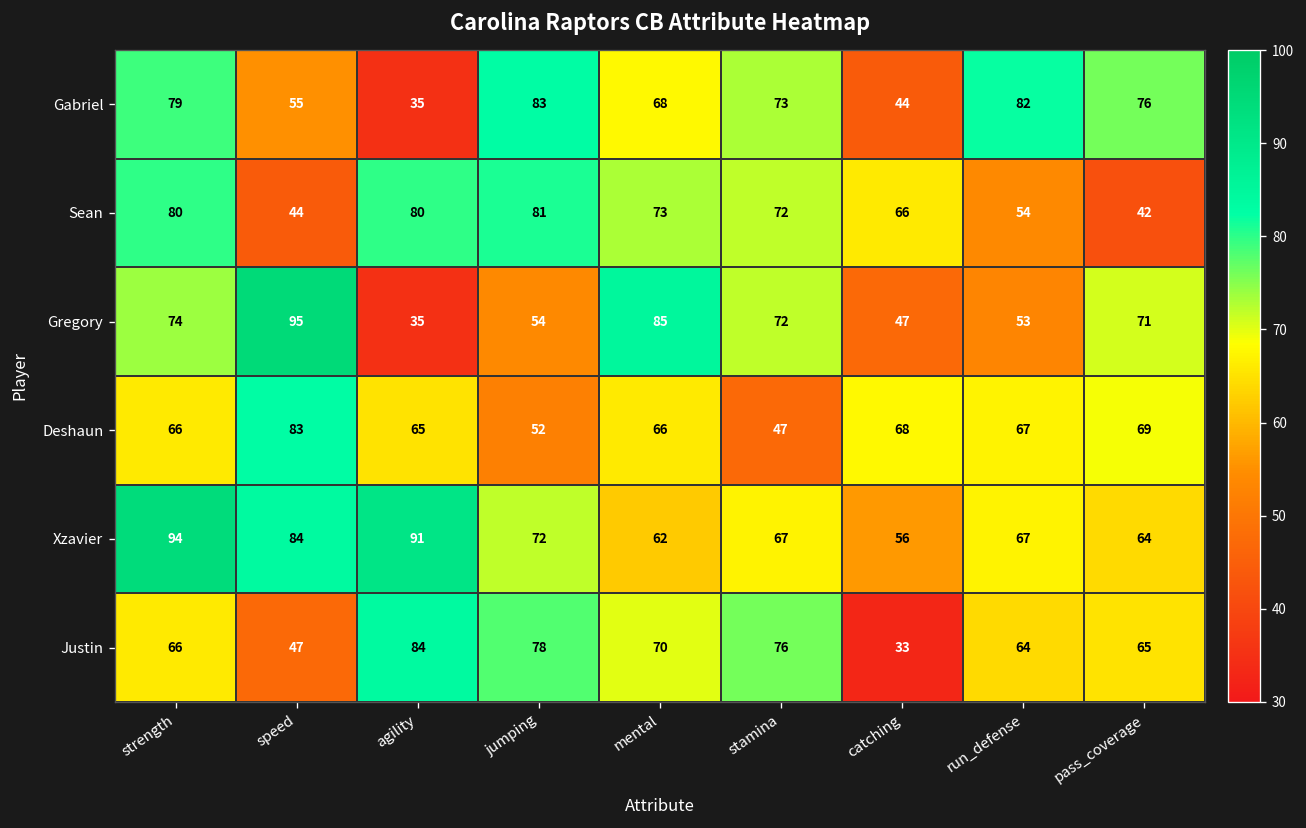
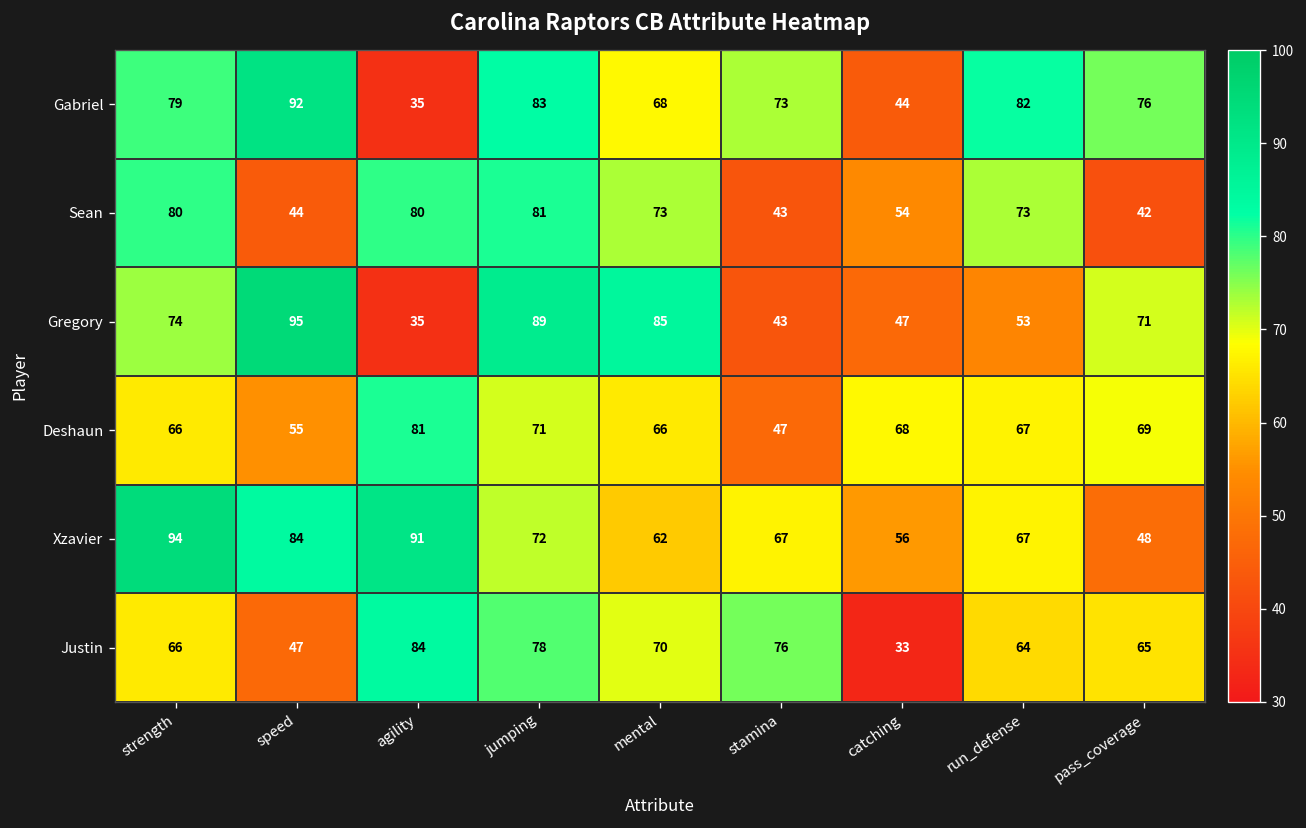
  {
    "Gabriel": {
      "strength": 79,
-     "speed": 55,
+     "speed": 92,
      "agility": 35,
      "jumping": 83,
      "mental": 68,
      "stamina": 73,
      "catching": 44,
      "run_defense": 82,
      "pass_coverage": 76
    },
    "Sean": {
      "strength": 80,
      "speed": 44,
      "agility": 80,
      "jumping": 81,
      "mental": 73,
-     "stamina": 72,
-     "catching": 66,
-     "run_defense": 54,
+     "stamina": 43,
+     "catching": 54,
+     "run_defense": 73,
      "pass_coverage": 42
    },
    "Gregory": {
      "strength": 74,
      "speed": 95,
      "agility": 35,
-     "jumping": 54,
+     "jumping": 89,
      "mental": 85,
-     "stamina": 72,
+     "stamina": 43,
      "catching": 47,
      "run_defense": 53,
      "pass_coverage": 71
    },
    "Deshaun": {
      "strength": 66,
-     "speed": 83,
-     "agility": 65,
-     "jumping": 52,
+     "speed": 55,
+     "agility": 81,
+     "jumping": 71,
      "mental": 66,
      "stamina": 47,
      "catching": 68,
      "run_defense": 67,
      "pass_coverage": 69
    },
    "Xzavier": {
      "strength": 94,
      "speed": 84,
      "agility": 91,
      "jumping": 72,
      "mental": 62,
      "stamina": 67,
      "catching": 56,
      "run_defense": 67,
-     "pass_coverage": 64
+     "pass_coverage": 48
    },
    "Justin": {
      "strength": 66,
      "speed": 47,
      "agility": 84,
      "jumping": 78,
      "mental": 70,
      "stamina": 76,
      "catching": 33,
      "run_defense": 64,
      "pass_coverage": 65
    }
  }
